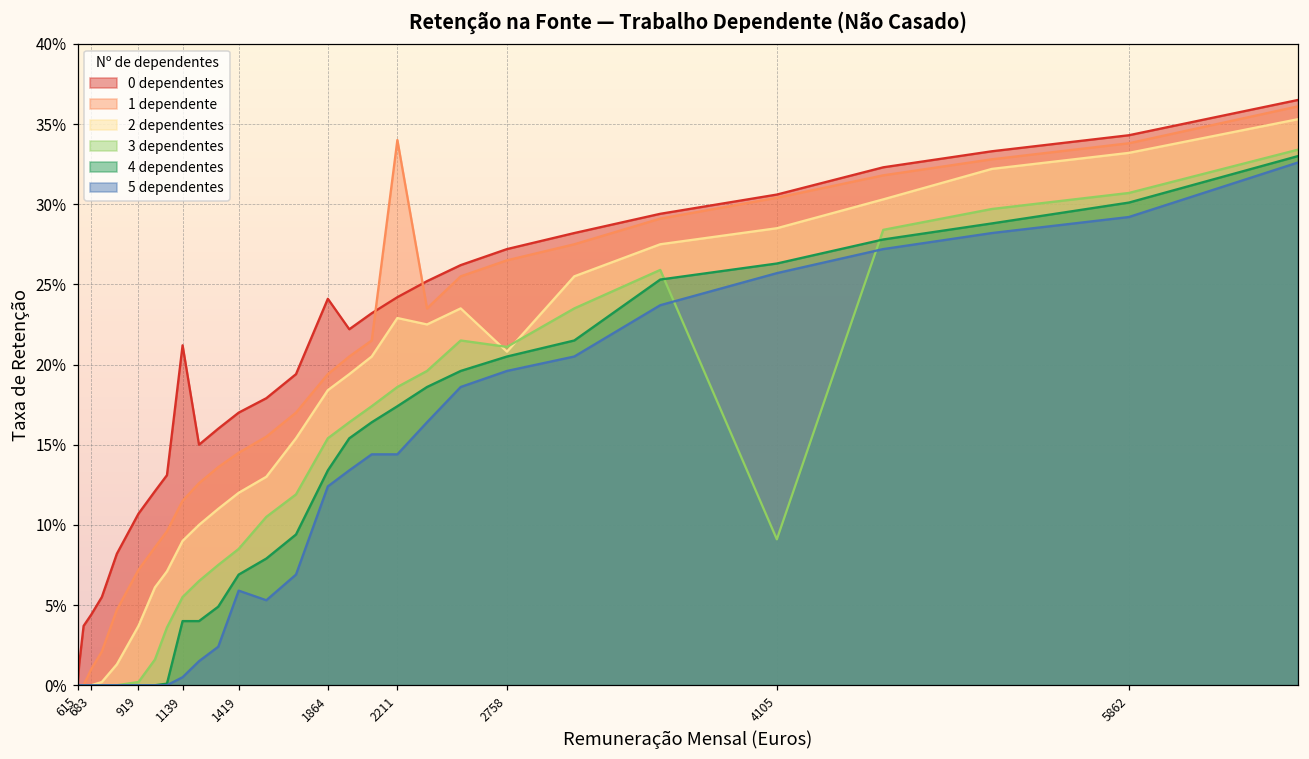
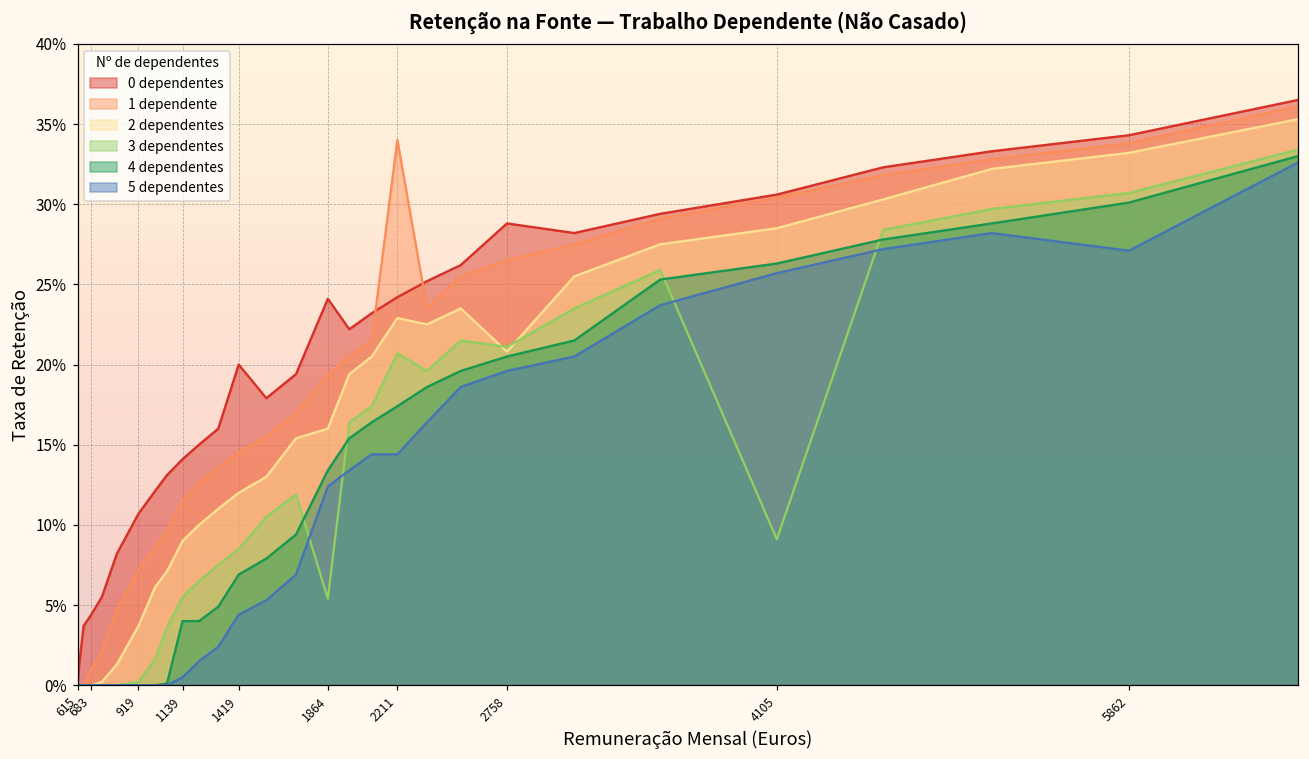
  {
    "0 dependentes": {
      "683": "4.4%",
      "919": "10.7%",
-     "1139": "21.2%",
-     "1419": "17.0%",
+     "1139": "14.1%",
+     "1419": "20.0%",
      "1864": "24.1%",
      "2211": "24.2%",
-     "2758": "27.2%",
+     "2758": "28.8%",
      "4105": "30.6%",
      "5862": "34.3%"
    },
    "1 dependente": {
      "683": "1.0%",
      "919": "7.2%",
      "1139": "11.5%",
      "1419": "14.5%",
      "1864": "19.4%",
      "2211": "34.0%",
      "2758": "26.5%",
      "4105": "30.4%",
      "5862": "33.8%"
    },
    "2 dependentes": {
      "919": "3.7%",
      "1139": "9.0%",
      "1419": "12.0%",
-     "1864": "18.4%",
+     "1864": "16.0%",
      "2211": "22.9%",
      "2758": "20.8%",
      "4105": "28.5%",
      "5862": "33.2%"
    },
    "3 dependentes": {
      "919": "0.2%",
      "1139": "5.5%",
      "1419": "8.5%",
-     "1864": "15.4%",
-     "2211": "18.6%",
+     "1864": "5.4%",
+     "2211": "20.7%",
      "2758": "21.1%",
      "4105": "9.1%",
      "5862": "30.7%"
    },
    "4 dependentes": {
      "1139": "4.0%",
      "1419": "6.9%",
      "1864": "13.4%",
      "2211": "17.4%",
      "2758": "20.5%",
      "4105": "26.3%",
      "5862": "30.1%"
    },
    "5 dependentes": {
      "1139": "0.5%",
-     "1419": "5.9%",
+     "1419": "4.4%",
      "1864": "12.4%",
      "2211": "14.4%",
      "2758": "19.6%",
      "4105": "25.7%",
-     "5862": "29.2%"
+     "5862": "27.1%"
    }
  }
